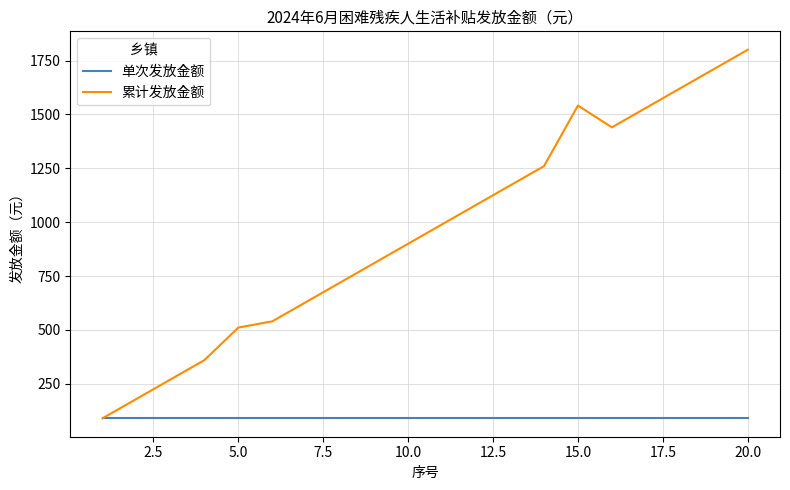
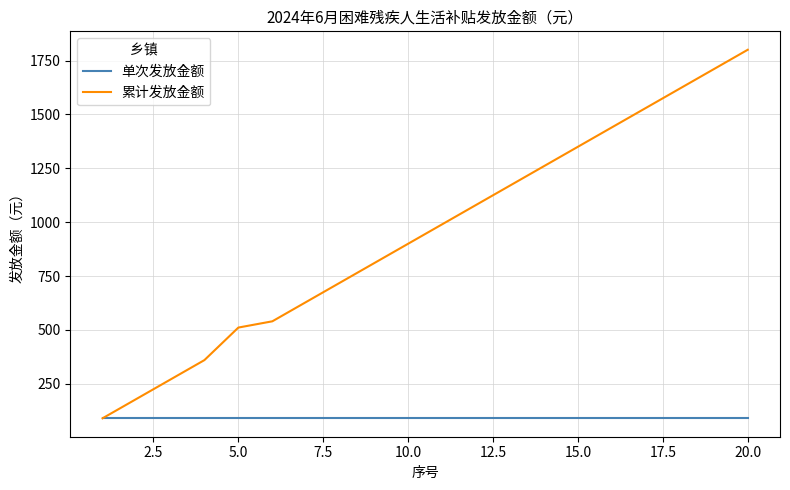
  {
    "单次发放金额": {
      "5.0": 90,
      "10.0": 90,
      "15.0": 90,
      "20.0": 90
    },
    "累计发放金额": {
      "5.0": 510,
      "10.0": 900,
-     "15.0": 1540,
+     "15.0": 1350,
      "20.0": 1800
    }
  }
